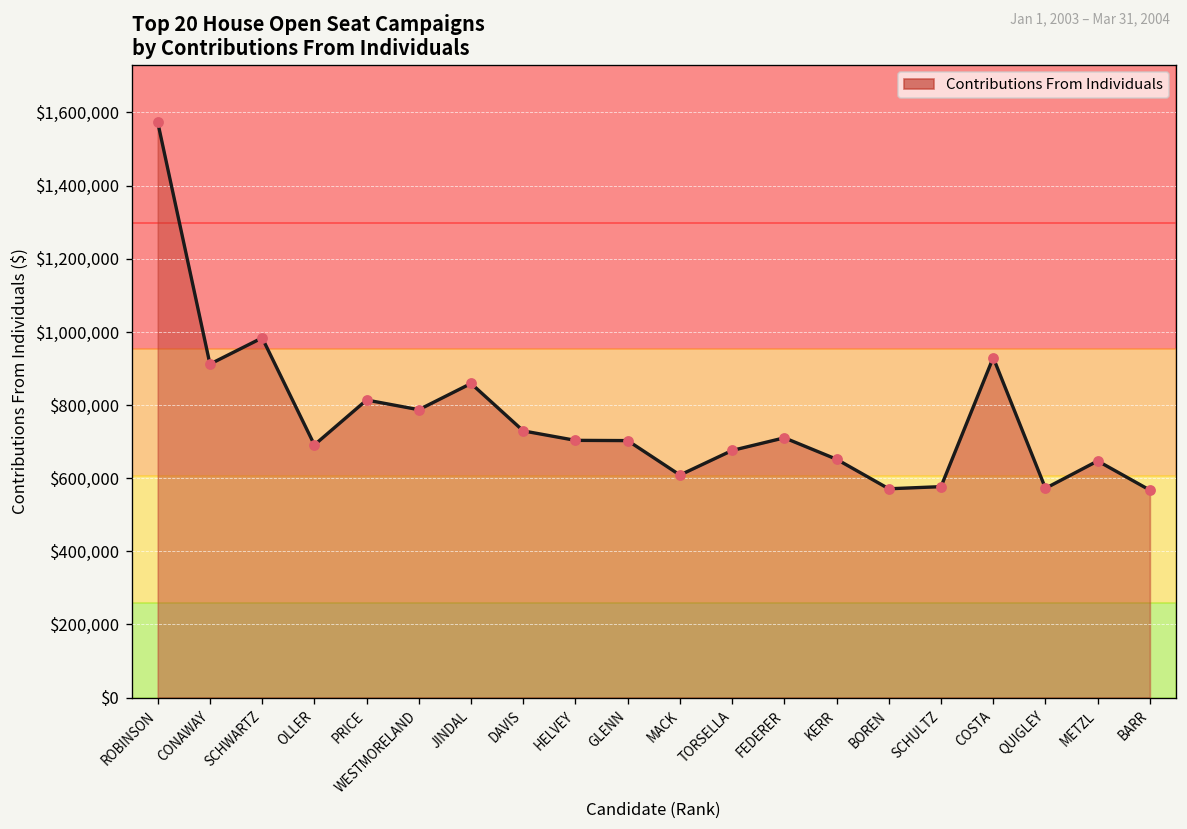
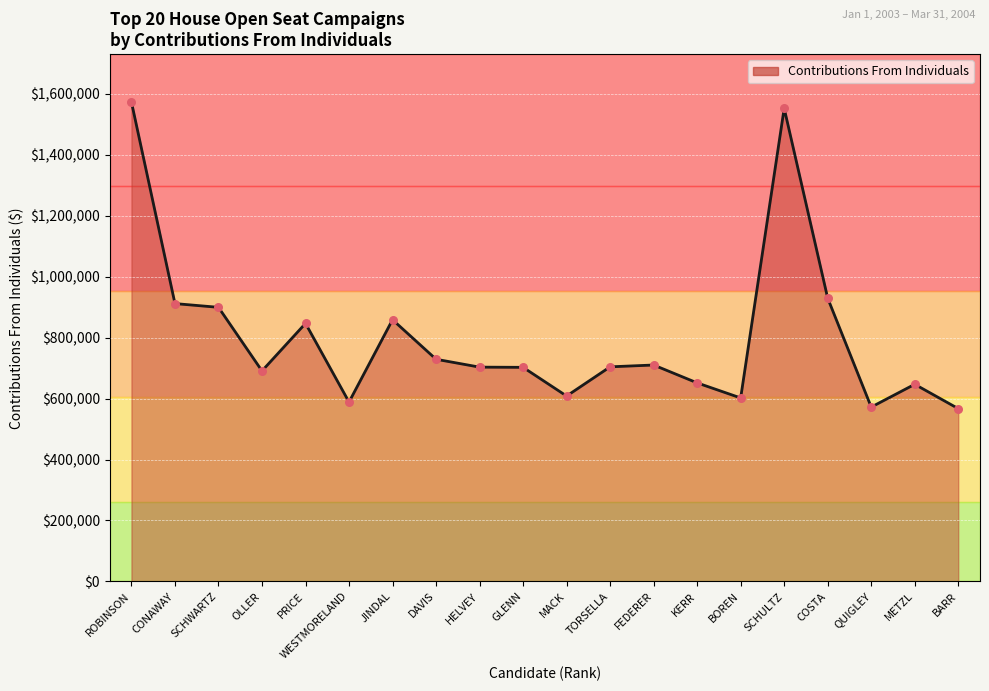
  {
    "ROBINSON": "$1,570,000",
    "CONAWAY": "$910,000",
-   "SCHWARTZ": "$980,000",
+   "SCHWARTZ": "$900,000",
    "OLLER": "$690,000",
-   "PRICE": "$810,000",
-   "WESTMORELAND": "$790,000",
+   "PRICE": "$850,000",
+   "WESTMORELAND": "$590,000",
    "JINDAL": "$860,000",
    "DAVIS": "$730,000",
    "HELVEY": "$700,000",
    "GLENN": "$700,000",
    "MACK": "$610,000",
-   "TORSELLA": "$680,000",
+   "TORSELLA": "$700,000",
    "FEDERER": "$710,000",
    "KERR": "$650,000",
-   "BOREN": "$570,000",
-   "SCHULTZ": "$580,000",
+   "BOREN": "$600,000",
+   "SCHULTZ": "$1,550,000",
    "COSTA": "$930,000",
    "QUIGLEY": "$570,000",
    "METZL": "$650,000",
    "BARR": "$570,000"
  }
